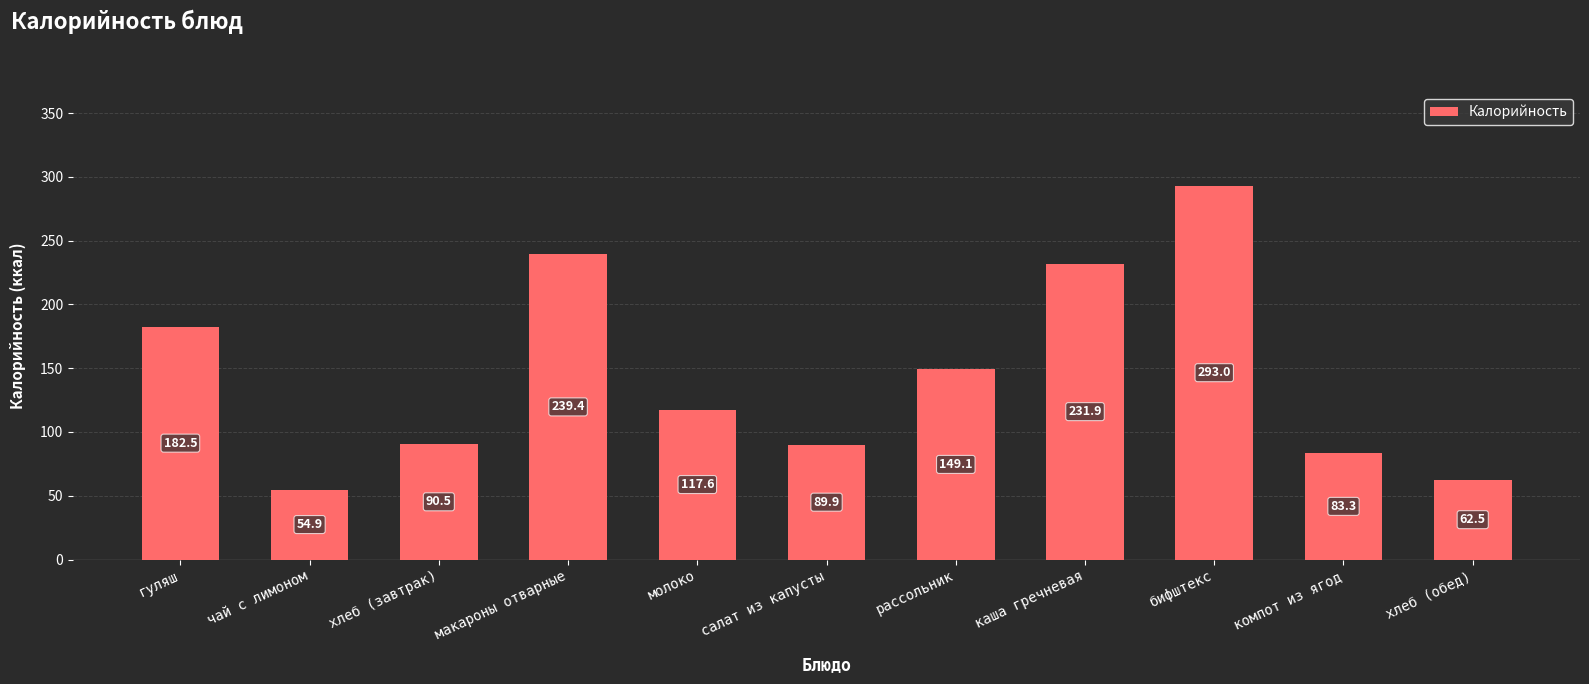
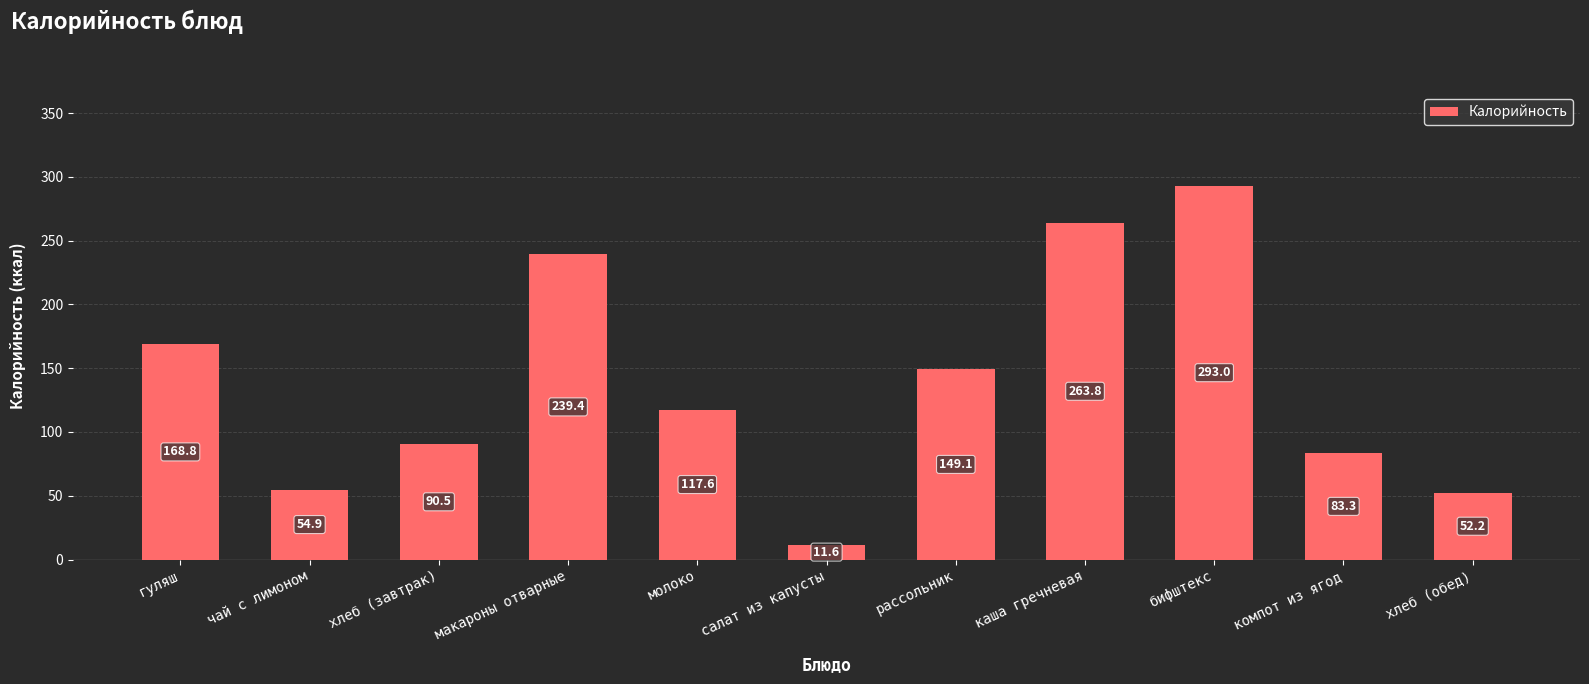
  {
-   "гуляш": 182.5,
-   "салат из капусты": 89.9,
-   "каша гречневая": 231.9,
-   "хлеб (обед)": 62.5
+   "гуляш": 168.8,
+   "салат из капусты": 11.6,
+   "каша гречневая": 263.8,
+   "хлеб (обед)": 52.2
  }
